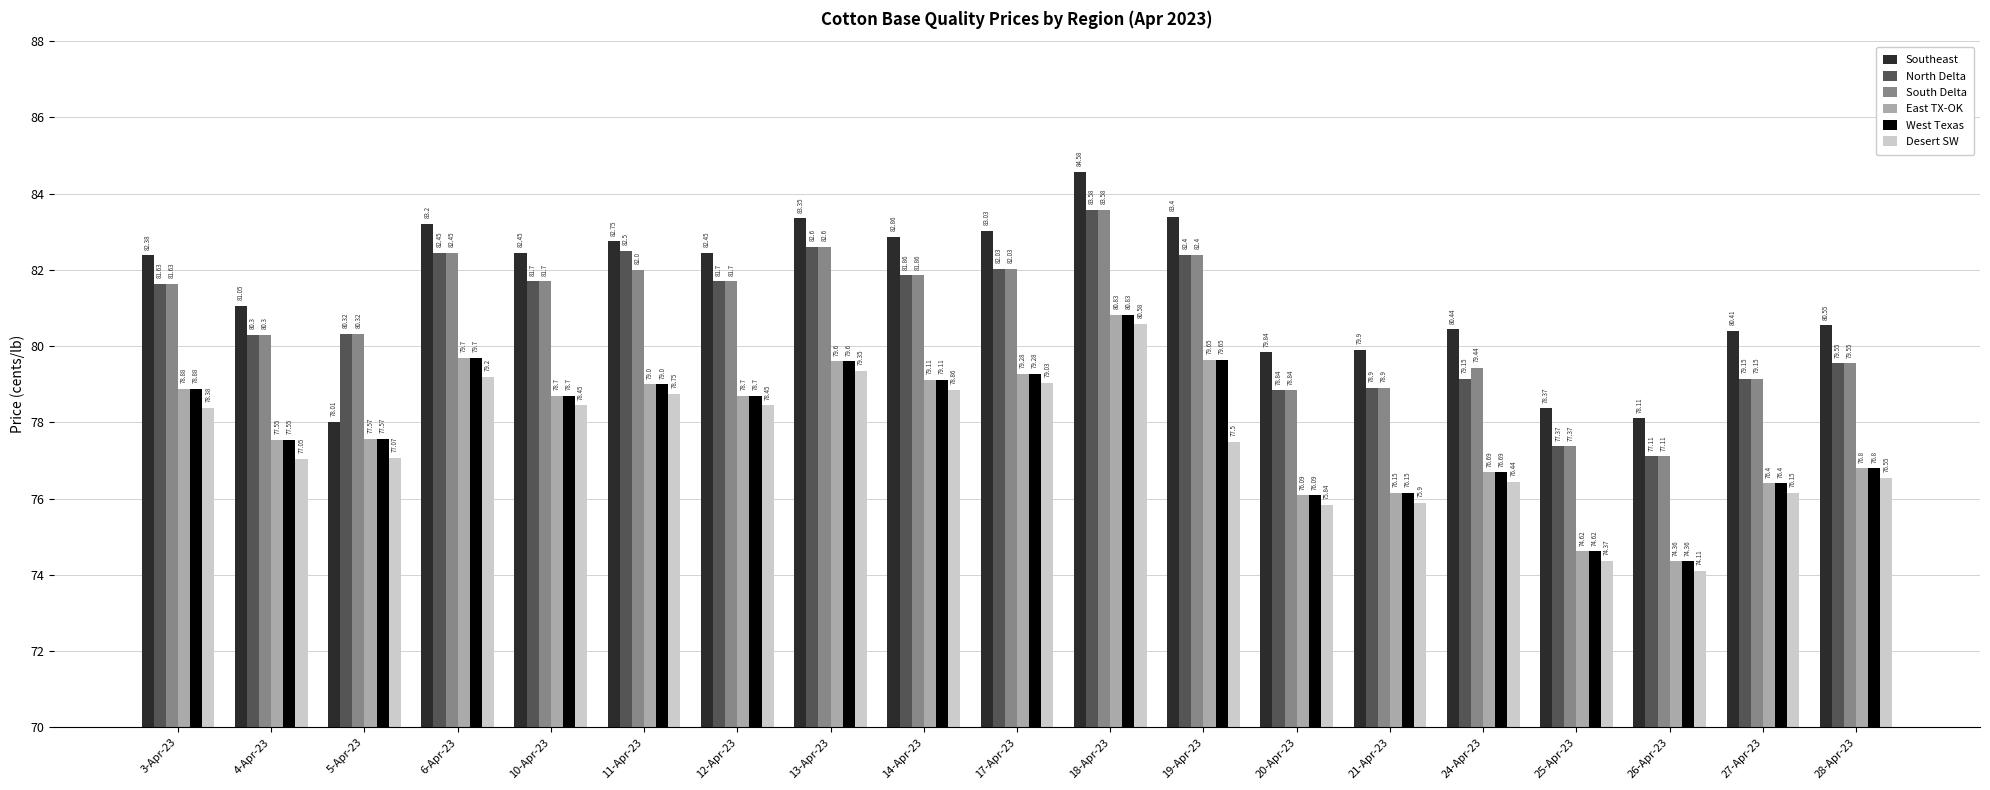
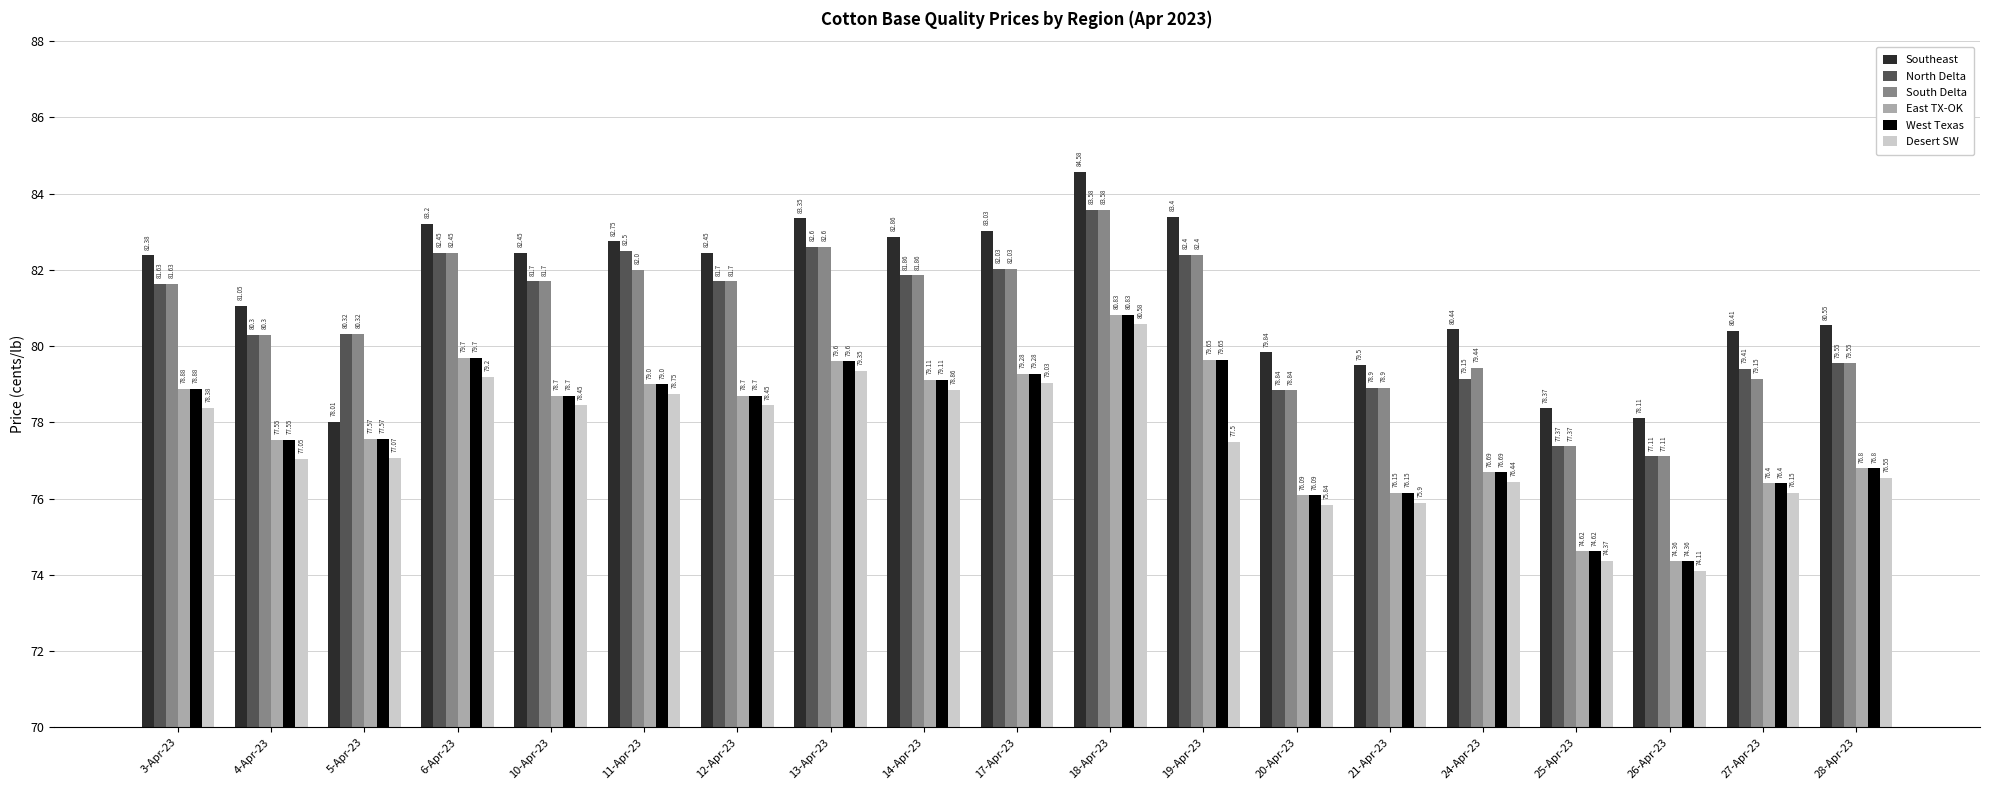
  {
    "Southeast": {
      "3-Apr-23": 82.38,
      "4-Apr-23": 81.05,
      "5-Apr-23": 78.01,
      "6-Apr-23": 83.2,
      "10-Apr-23": 82.45,
      "11-Apr-23": 82.75,
      "12-Apr-23": 82.45,
      "13-Apr-23": 83.35,
      "14-Apr-23": 82.86,
      "17-Apr-23": 83.03,
      "18-Apr-23": 84.58,
      "19-Apr-23": 83.4,
      "20-Apr-23": 79.84,
-     "21-Apr-23": 79.9,
+     "21-Apr-23": 79.5,
      "24-Apr-23": 80.44,
      "25-Apr-23": 78.37,
      "26-Apr-23": 78.11,
      "27-Apr-23": 80.41,
      "28-Apr-23": 80.55
    },
    "North Delta": {
      "3-Apr-23": 81.63,
      "4-Apr-23": 80.3,
      "5-Apr-23": 80.32,
      "6-Apr-23": 82.45,
      "10-Apr-23": 81.7,
      "11-Apr-23": 82.5,
      "12-Apr-23": 81.7,
      "13-Apr-23": 82.6,
      "14-Apr-23": 81.86,
      "17-Apr-23": 82.03,
      "18-Apr-23": 83.58,
      "19-Apr-23": 82.4,
      "20-Apr-23": 78.84,
      "21-Apr-23": 78.9,
      "24-Apr-23": 79.15,
      "25-Apr-23": 77.37,
      "26-Apr-23": 77.11,
-     "27-Apr-23": 79.15,
+     "27-Apr-23": 79.41,
      "28-Apr-23": 79.55
    },
    "West Texas": {
      "3-Apr-23": 78.88,
      "4-Apr-23": 77.55,
      "5-Apr-23": 77.57,
      "6-Apr-23": 79.7,
      "10-Apr-23": 78.7,
      "11-Apr-23": 79.0,
      "12-Apr-23": 78.7,
      "13-Apr-23": 79.6,
      "14-Apr-23": 79.11,
      "17-Apr-23": 79.28,
      "18-Apr-23": 80.83,
      "19-Apr-23": 79.65,
      "20-Apr-23": 76.09,
      "21-Apr-23": 76.15,
      "24-Apr-23": 76.69,
      "25-Apr-23": 74.62,
      "26-Apr-23": 74.36,
      "27-Apr-23": 76.4,
      "28-Apr-23": 76.8
    }
  }
